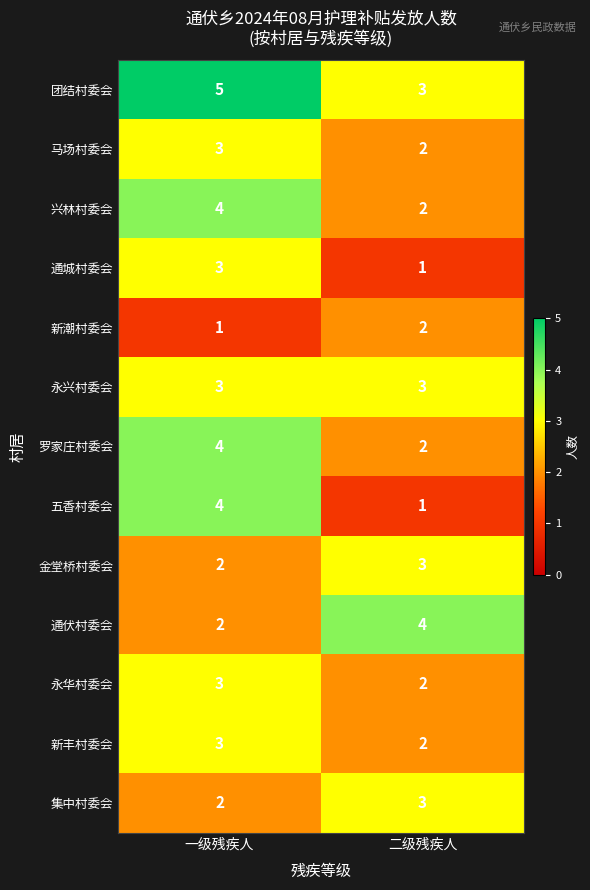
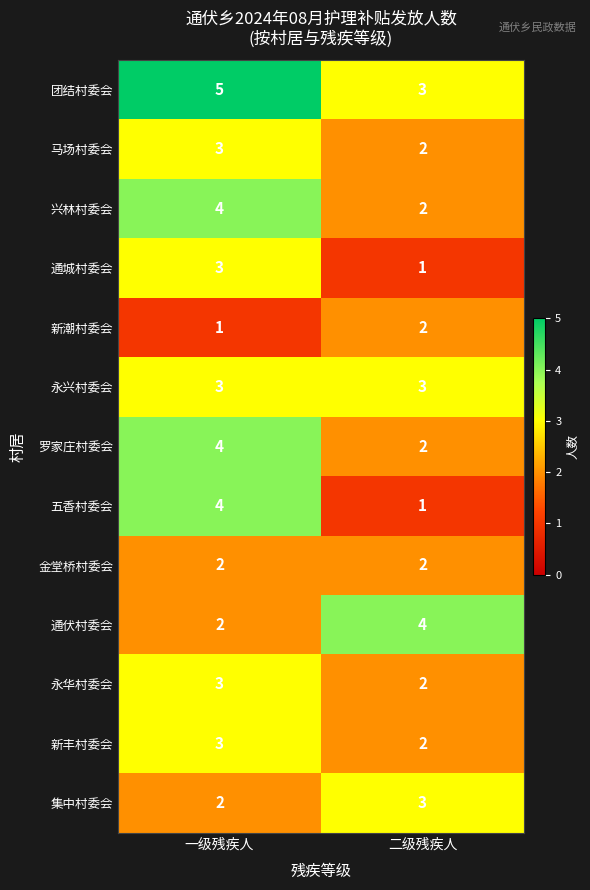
  {
    "团结村委会": {
      "一级残疾人": 5,
      "二级残疾人": 3
    },
    "马场村委会": {
      "一级残疾人": 3,
      "二级残疾人": 2
    },
    "兴林村委会": {
      "一级残疾人": 4,
      "二级残疾人": 2
    },
    "通城村委会": {
      "一级残疾人": 3,
      "二级残疾人": 1
    },
    "新潮村委会": {
      "一级残疾人": 1,
      "二级残疾人": 2
    },
    "永兴村委会": {
      "一级残疾人": 3,
      "二级残疾人": 3
    },
    "罗家庄村委会": {
      "一级残疾人": 4,
      "二级残疾人": 2
    },
    "五香村委会": {
      "一级残疾人": 4,
      "二级残疾人": 1
    },
    "金堂桥村委会": {
      "一级残疾人": 2,
-     "二级残疾人": 3
+     "二级残疾人": 2
    },
    "通伏村委会": {
      "一级残疾人": 2,
      "二级残疾人": 4
    },
    "永华村委会": {
      "一级残疾人": 3,
      "二级残疾人": 2
    },
    "新丰村委会": {
      "一级残疾人": 3,
      "二级残疾人": 2
    },
    "集中村委会": {
      "一级残疾人": 2,
      "二级残疾人": 3
    }
  }
